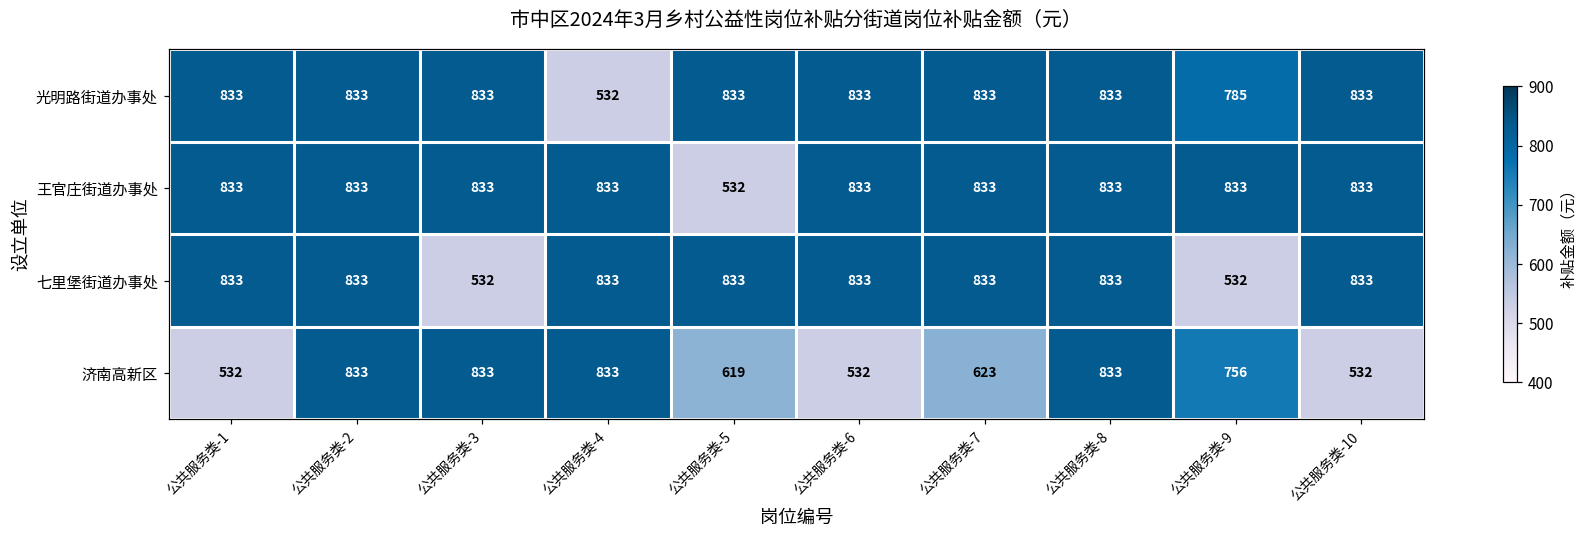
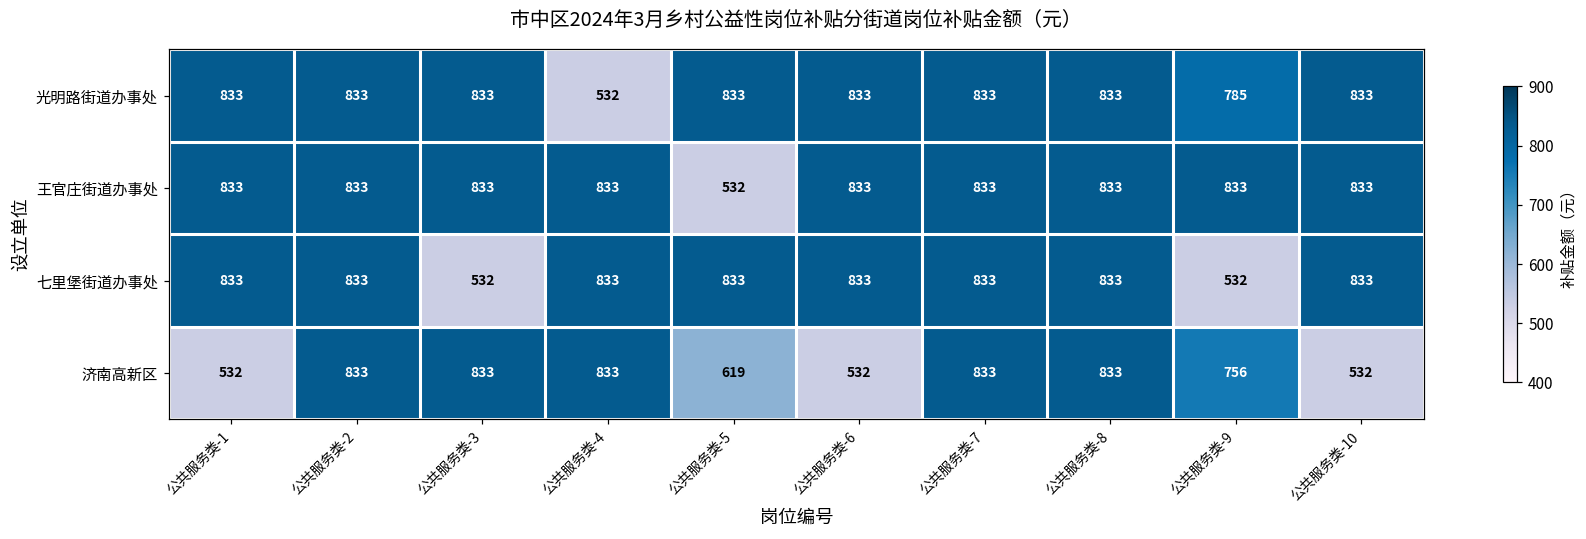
  {
    "光明路街道办事处": {
      "公共服务类-1": 833,
      "公共服务类-2": 833,
      "公共服务类-3": 833,
      "公共服务类-4": 532,
      "公共服务类-5": 833,
      "公共服务类-6": 833,
      "公共服务类-7": 833,
      "公共服务类-8": 833,
      "公共服务类-9": 785,
      "公共服务类-10": 833
    },
    "王官庄街道办事处": {
      "公共服务类-1": 833,
      "公共服务类-2": 833,
      "公共服务类-3": 833,
      "公共服务类-4": 833,
      "公共服务类-5": 532,
      "公共服务类-6": 833,
      "公共服务类-7": 833,
      "公共服务类-8": 833,
      "公共服务类-9": 833,
      "公共服务类-10": 833
    },
    "七里堡街道办事处": {
      "公共服务类-1": 833,
      "公共服务类-2": 833,
      "公共服务类-3": 532,
      "公共服务类-4": 833,
      "公共服务类-5": 833,
      "公共服务类-6": 833,
      "公共服务类-7": 833,
      "公共服务类-8": 833,
      "公共服务类-9": 532,
      "公共服务类-10": 833
    },
    "济南高新区": {
      "公共服务类-1": 532,
      "公共服务类-2": 833,
      "公共服务类-3": 833,
      "公共服务类-4": 833,
      "公共服务类-5": 619,
      "公共服务类-6": 532,
-     "公共服务类-7": 623,
+     "公共服务类-7": 833,
      "公共服务类-8": 833,
      "公共服务类-9": 756,
      "公共服务类-10": 532
    }
  }
